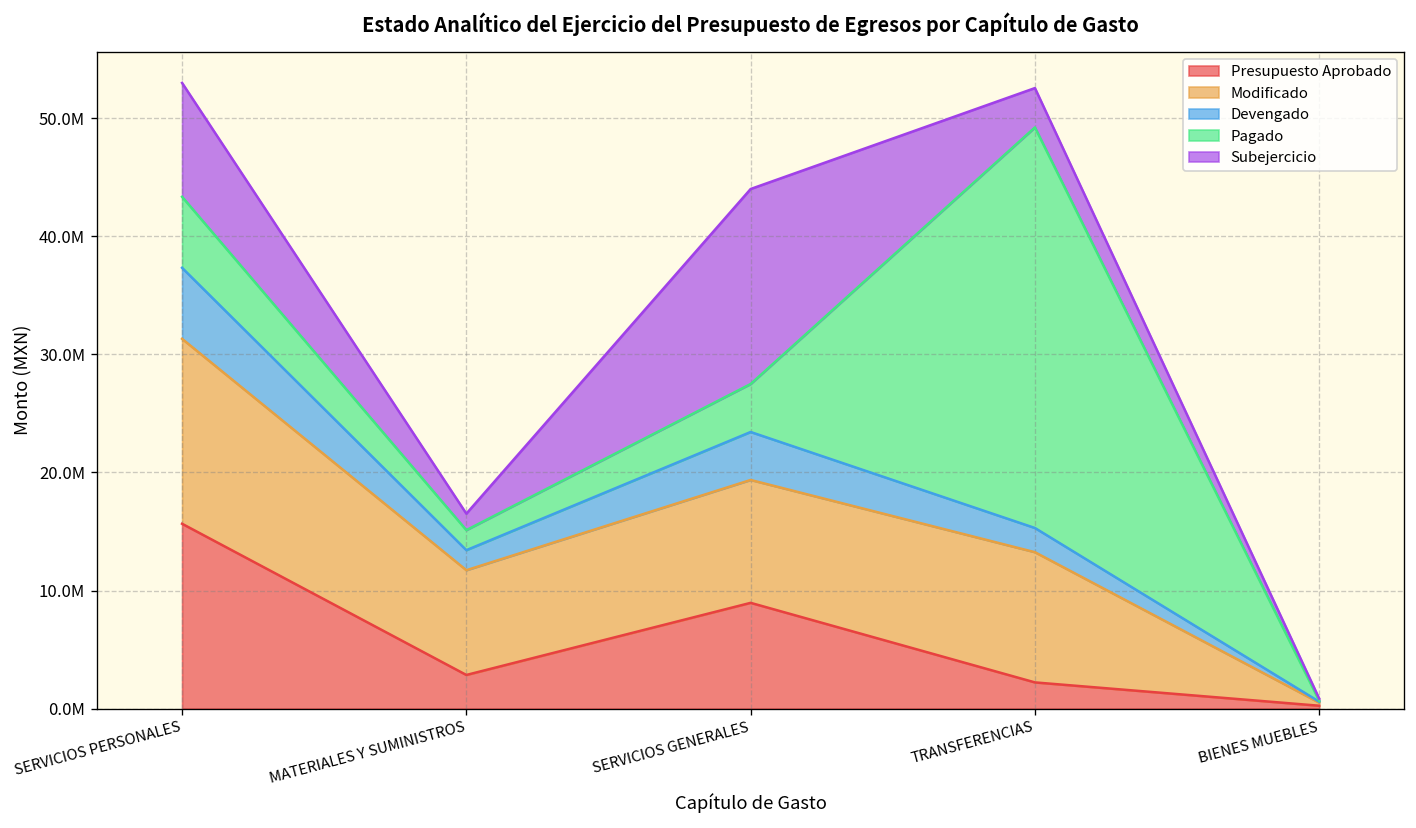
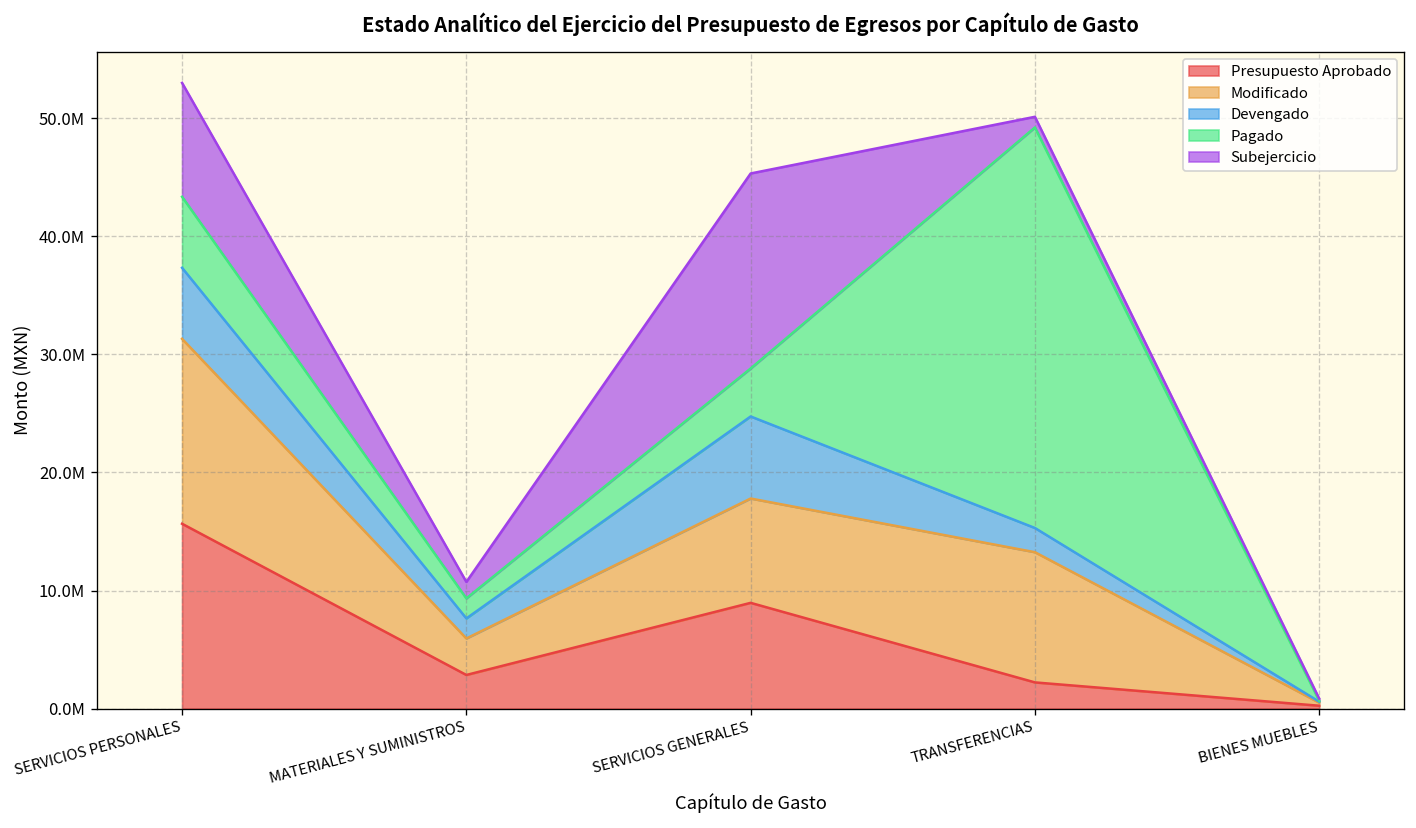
  {
    "Presupuesto Aprobado": {
      "SERVICIOS PERSONALES": 16000000,
      "MATERIALES Y SUMINISTROS": 3000000,
      "SERVICIOS GENERALES": 9000000,
      "TRANSFERENCIAS": 2000000,
      "BIENES MUEBLES": 0
    },
    "Modificado": {
      "SERVICIOS PERSONALES": 16000000,
-     "MATERIALES Y SUMINISTROS": 9000000,
-     "SERVICIOS GENERALES": 10000000,
+     "MATERIALES Y SUMINISTROS": 3000000,
+     "SERVICIOS GENERALES": 9000000,
      "TRANSFERENCIAS": 11000000
    },
    "Devengado": {
      "SERVICIOS PERSONALES": 6000000,
      "MATERIALES Y SUMINISTROS": 2000000,
-     "SERVICIOS GENERALES": 4000000,
+     "SERVICIOS GENERALES": 7000000,
      "TRANSFERENCIAS": 2000000
    },
    "Pagado": {
      "SERVICIOS PERSONALES": 6000000,
      "MATERIALES Y SUMINISTROS": 2000000,
      "SERVICIOS GENERALES": 4000000,
      "TRANSFERENCIAS": 34000000
    },
    "Subejercicio": {
      "SERVICIOS PERSONALES": 10000000,
      "MATERIALES Y SUMINISTROS": 1000000,
      "SERVICIOS GENERALES": 17000000,
-     "TRANSFERENCIAS": 3000000
+     "TRANSFERENCIAS": 1000000
    }
  }
